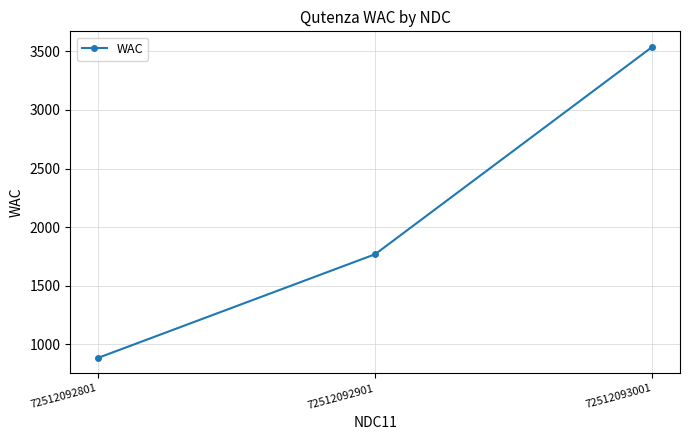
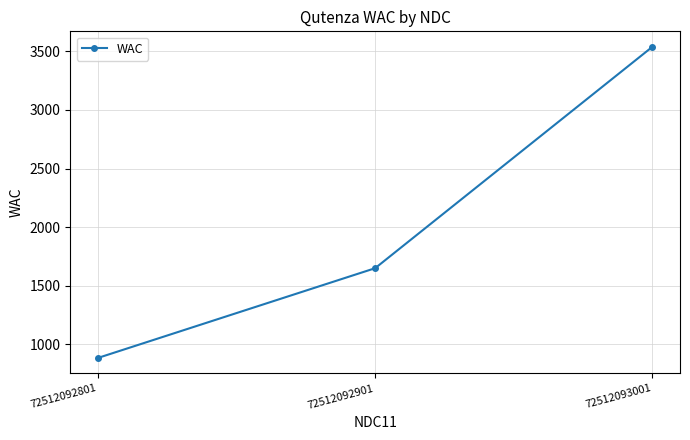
  {
    "72512092801": 880,
-   "72512092901": 1770,
+   "72512092901": 1650,
    "72512093001": 3540
  }
